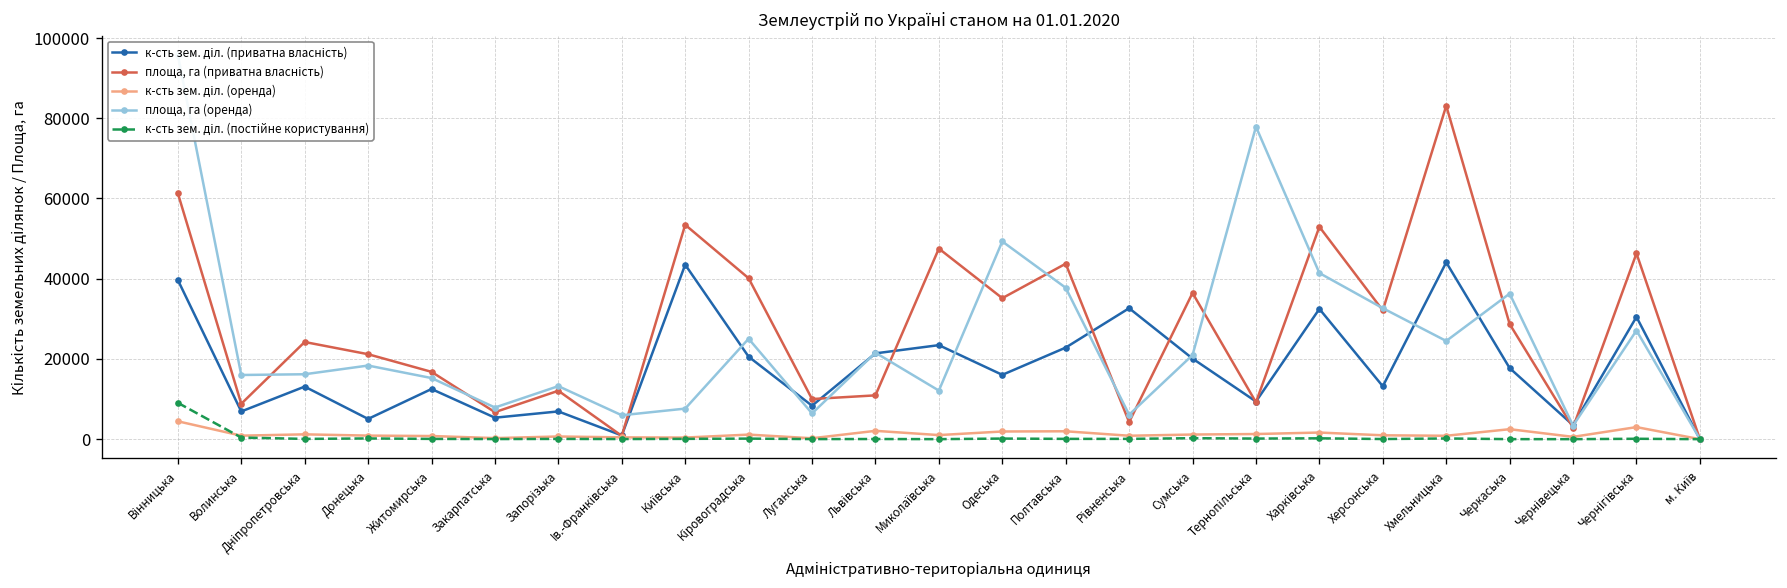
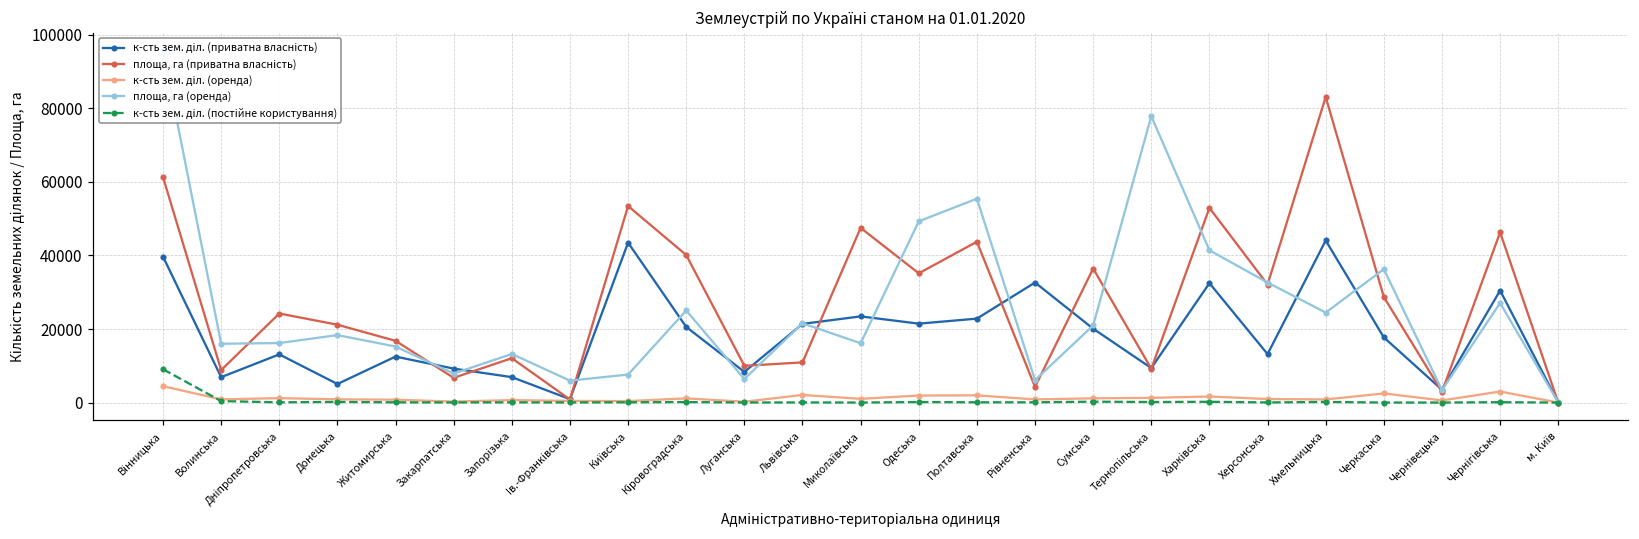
  {
    "к-сть зем. діл. (приватна власність)": {
      "Вінницька": 40000,
      "Волинська": 7000,
      "Дніпропетровська": 13000,
      "Донецька": 5000,
      "Житомирська": 13000,
-     "Закарпатська": 5000,
+     "Закарпатська": 9000,
      "Запорізька": 7000,
      "Київська": 43000,
      "Кіровоградська": 21000,
      "Луганська": 8000,
      "Миколаївська": 23000,
-     "Одеська": 16000,
+     "Одеська": 21000,
      "Полтавська": 23000,
      "Рівненська": 33000,
      "Сумська": 20000,
      "Харківська": 32000,
      "Херсонська": 13000,
      "Хмельницька": 44000,
      "Черкаська": 18000,
      "Чернігівська": 30000
    },
    "площа, га (приватна власність)": {
      "Вінницька": 61000,
      "Волинська": 9000,
      "Дніпропетровська": 24000,
      "Донецька": 21000,
      "Житомирська": 17000,
      "Закарпатська": 7000,
      "Запорізька": 12000,
      "Київська": 53000,
      "Кіровоградська": 40000,
      "Луганська": 10000,
      "Львівська": 11000,
      "Миколаївська": 48000,
      "Одеська": 35000,
      "Полтавська": 44000,
      "Рівненська": 4000,
      "Сумська": 36000,
      "Харківська": 53000,
      "Хмельницька": 83000,
      "Черкаська": 29000,
      "Чернігівська": 46000
    },
    "к-сть зем. діл. (оренда)": {
      "Вінницька": 4000,
      "Дніпропетровська": 1000,
      "Кіровоградська": 1000,
      "Львівська": 2000,
      "Миколаївська": 1000,
      "Одеська": 2000,
      "Полтавська": 2000,
      "Рівненська": 1000,
      "Сумська": 1000,
      "Тернопільська": 1000,
      "Харківська": 2000,
      "Херсонська": 1000,
      "Черкаська": 2000,
      "Чернігівська": 3000
    },
    "площа, га (оренда)": {
      "Волинська": 16000,
      "Дніпропетровська": 16000,
      "Донецька": 18000,
      "Житомирська": 15000,
      "Закарпатська": 8000,
      "Запорізька": 13000,
      "Ів.-Франківська": 6000,
      "Київська": 8000,
      "Кіровоградська": 25000,
      "Луганська": 6000,
-     "Миколаївська": 12000,
+     "Миколаївська": 16000,
      "Одеська": 49000,
-     "Полтавська": 38000,
+     "Полтавська": 55000,
      "Рівненська": 6000,
      "Сумська": 21000,
      "Тернопільська": 78000,
      "Харківська": 41000,
      "Хмельницька": 24000,
      "Черкаська": 36000,
      "Чернігівська": 27000
    },
    "к-сть зем. діл. (постійне користування)": {
      "Вінницька": 9000,
      "Дніпропетровська": 0,
      "Кіровоградська": 0,
      "Львівська": 0,
      "Миколаївська": 0,
      "Одеська": 0,
      "Полтавська": 0,
      "Рівненська": 0,
      "Сумська": 0,
      "Тернопільська": 0,
      "Харківська": 0,
      "Херсонська": 0,
      "Черкаська": 0,
      "Чернігівська": 0
    }
  }
